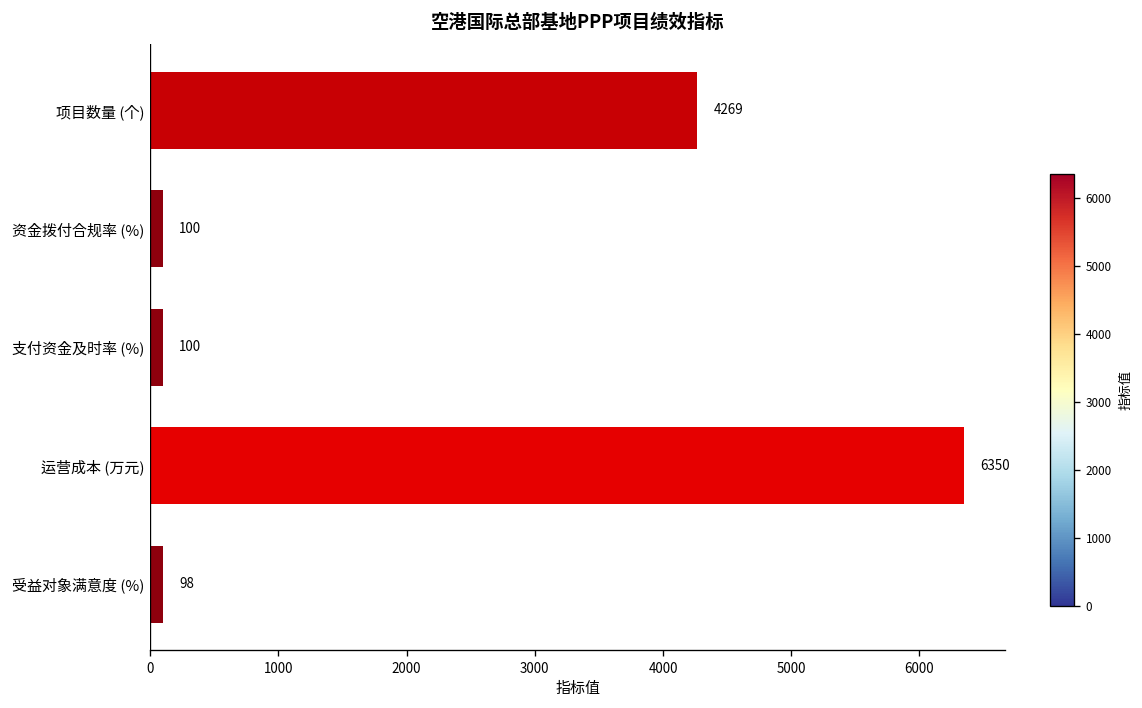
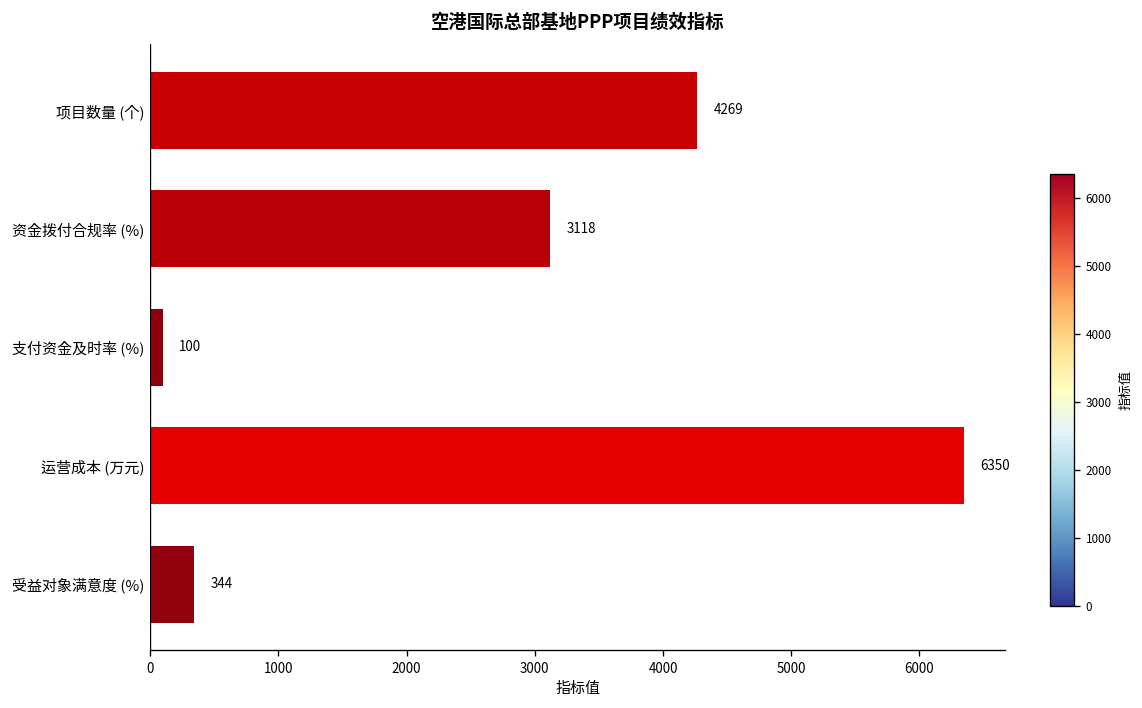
  {
    "项目数量 (个)": 4269,
-   "资金拨付合规率 (%)": 100,
+   "资金拨付合规率 (%)": 3118,
    "支付资金及时率 (%)": 100,
    "运营成本 (万元)": 6350,
-   "受益对象满意度 (%)": 98
+   "受益对象满意度 (%)": 344
  }
